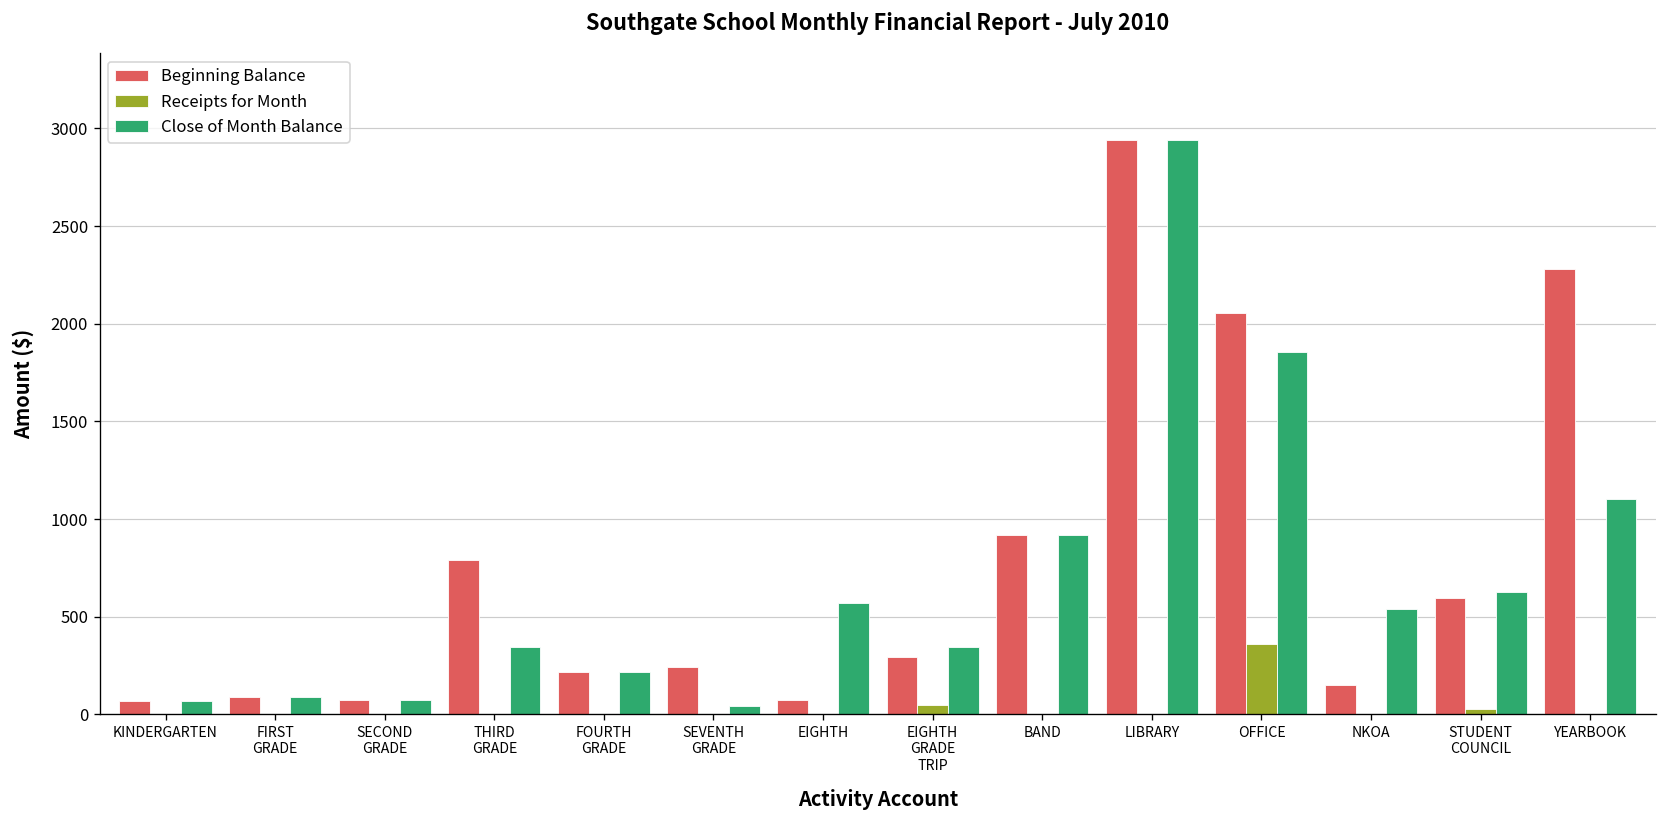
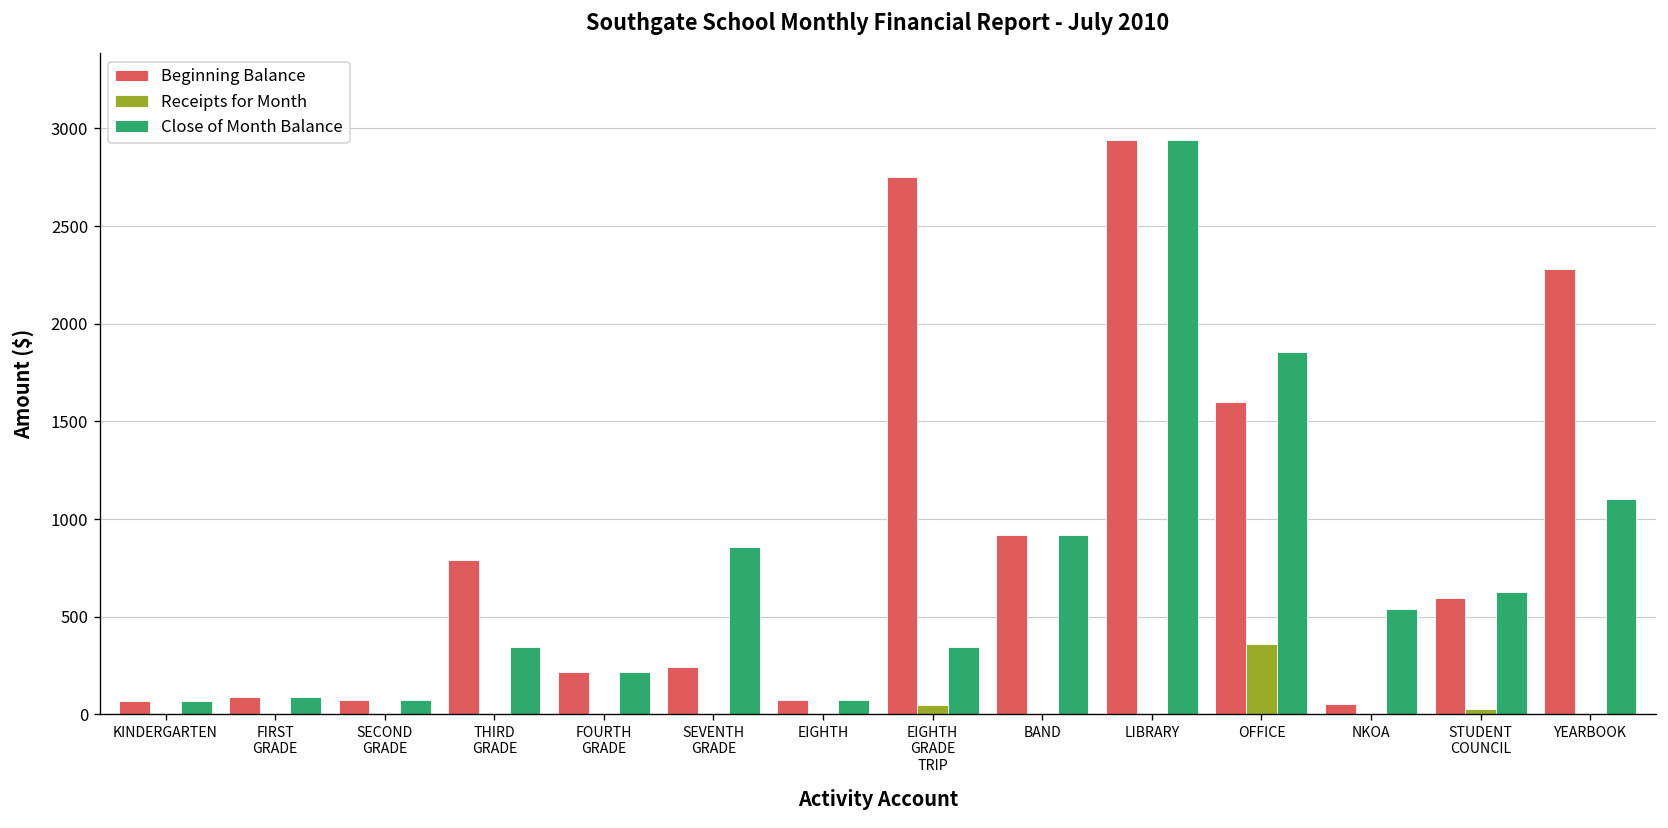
  {
    "Beginning Balance": {
      "KINDERGARTEN": 70,
      "FIRST GRADE": 90,
      "SECOND GRADE": 70,
      "THIRD GRADE": 790,
      "FOURTH GRADE": 220,
      "SEVENTH GRADE": 240,
      "EIGHTH": 70,
-     "EIGHTH GRADE TRIP": 300,
+     "EIGHTH GRADE TRIP": 2750,
      "BAND": 920,
      "LIBRARY": 2940,
-     "OFFICE": 2060,
-     "NKOA": 150,
+     "OFFICE": 1600,
+     "NKOA": 50,
      "STUDENT COUNCIL": 600,
      "YEARBOOK": 2280
    },
    "Receipts for Month": {
      "KINDERGARTEN": 0,
      "FIRST GRADE": 0,
      "SECOND GRADE": 0,
      "THIRD GRADE": 0,
      "FOURTH GRADE": 0,
      "SEVENTH GRADE": 0,
      "EIGHTH": 0,
      "EIGHTH GRADE TRIP": 50,
      "BAND": 0,
      "LIBRARY": 0,
      "OFFICE": 360,
      "NKOA": 0,
      "STUDENT COUNCIL": 30,
      "YEARBOOK": 0
    },
    "Close of Month Balance": {
      "KINDERGARTEN": 70,
      "FIRST GRADE": 90,
      "SECOND GRADE": 70,
      "THIRD GRADE": 340,
      "FOURTH GRADE": 220,
-     "SEVENTH GRADE": 40,
-     "EIGHTH": 570,
+     "SEVENTH GRADE": 860,
+     "EIGHTH": 70,
      "EIGHTH GRADE TRIP": 350,
      "BAND": 920,
      "LIBRARY": 2940,
      "OFFICE": 1860,
      "NKOA": 540,
      "STUDENT COUNCIL": 630,
      "YEARBOOK": 1100
    }
  }
